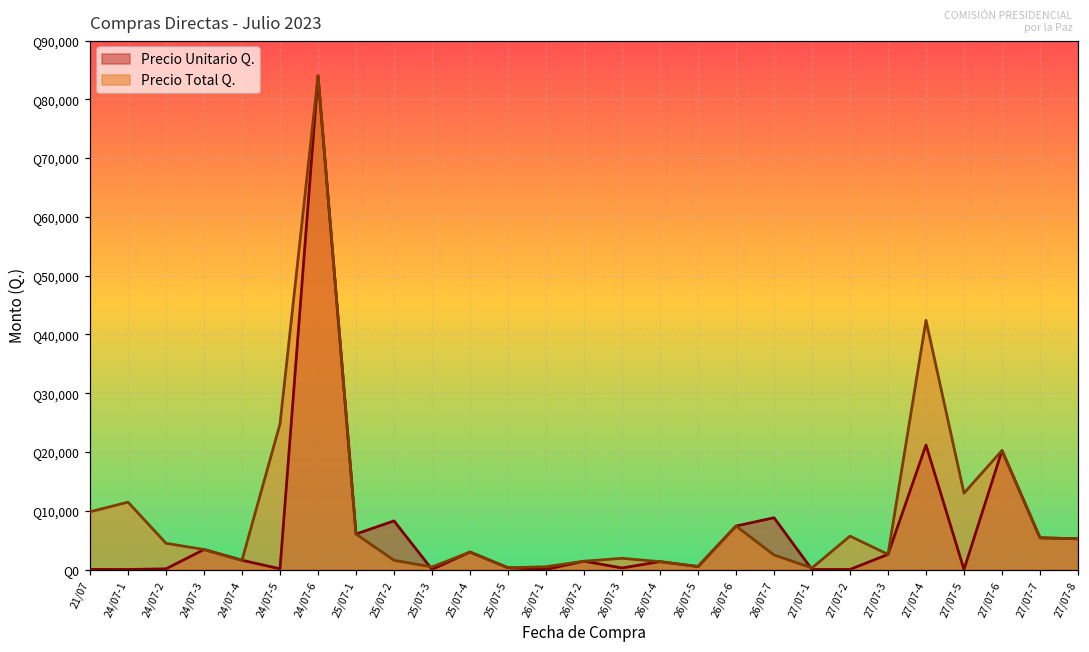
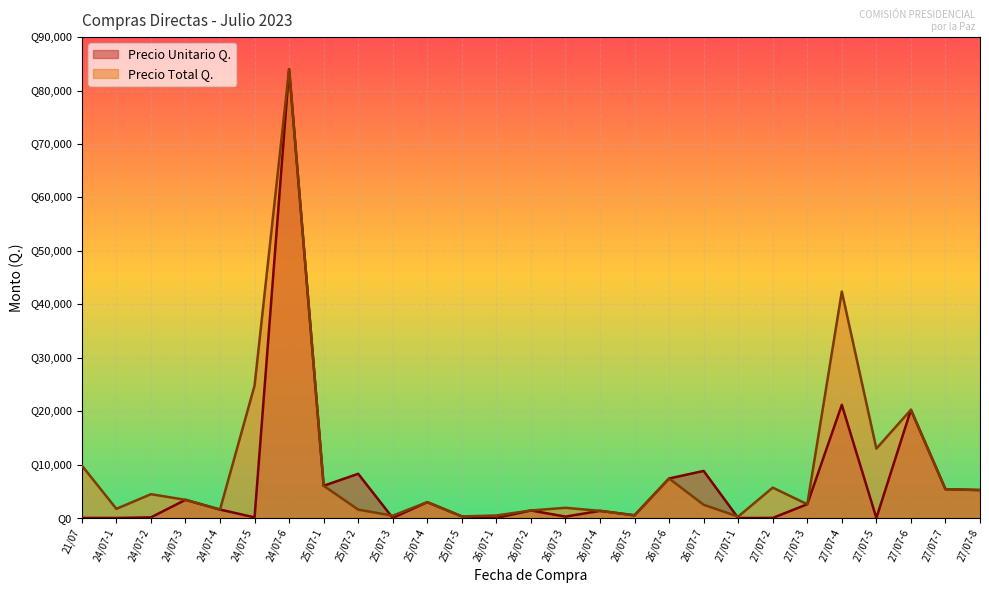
  {
    "Precio Unitario Q.": {
      "21/07": "Q0",
      "24/07-1": "Q0",
      "24/07-2": "Q0",
      "24/07-5": "Q0",
      "25/07-2": "Q8,000",
      "26/07-3": "Q0",
      "26/07-7": "Q9,000",
      "27/07-2": "Q0",
      "27/07-4": "Q21,000",
      "27/07-5": "Q0"
    },
    "Precio Total Q.": {
      "21/07": "Q10,000",
-     "24/07-1": "Q11,000",
+     "24/07-1": "Q2,000",
      "24/07-2": "Q4,000",
      "24/07-5": "Q25,000",
      "25/07-2": "Q2,000",
      "26/07-3": "Q2,000",
      "26/07-7": "Q2,000",
      "27/07-2": "Q6,000",
      "27/07-4": "Q42,000",
      "27/07-5": "Q13,000"
    }
  }
